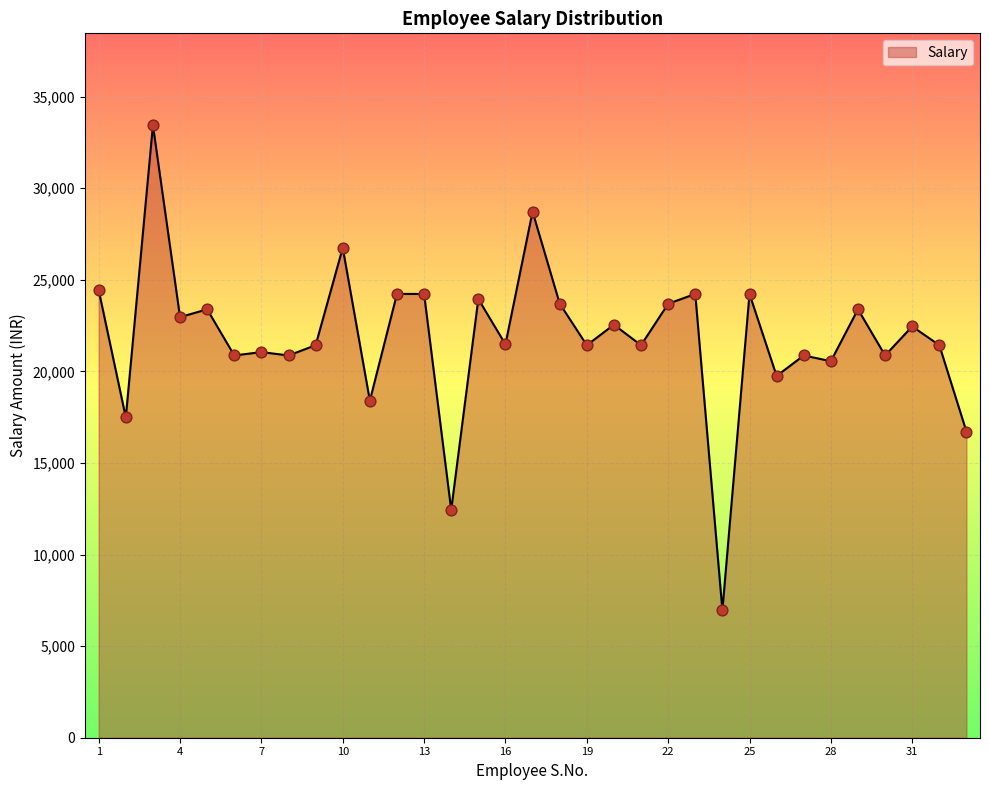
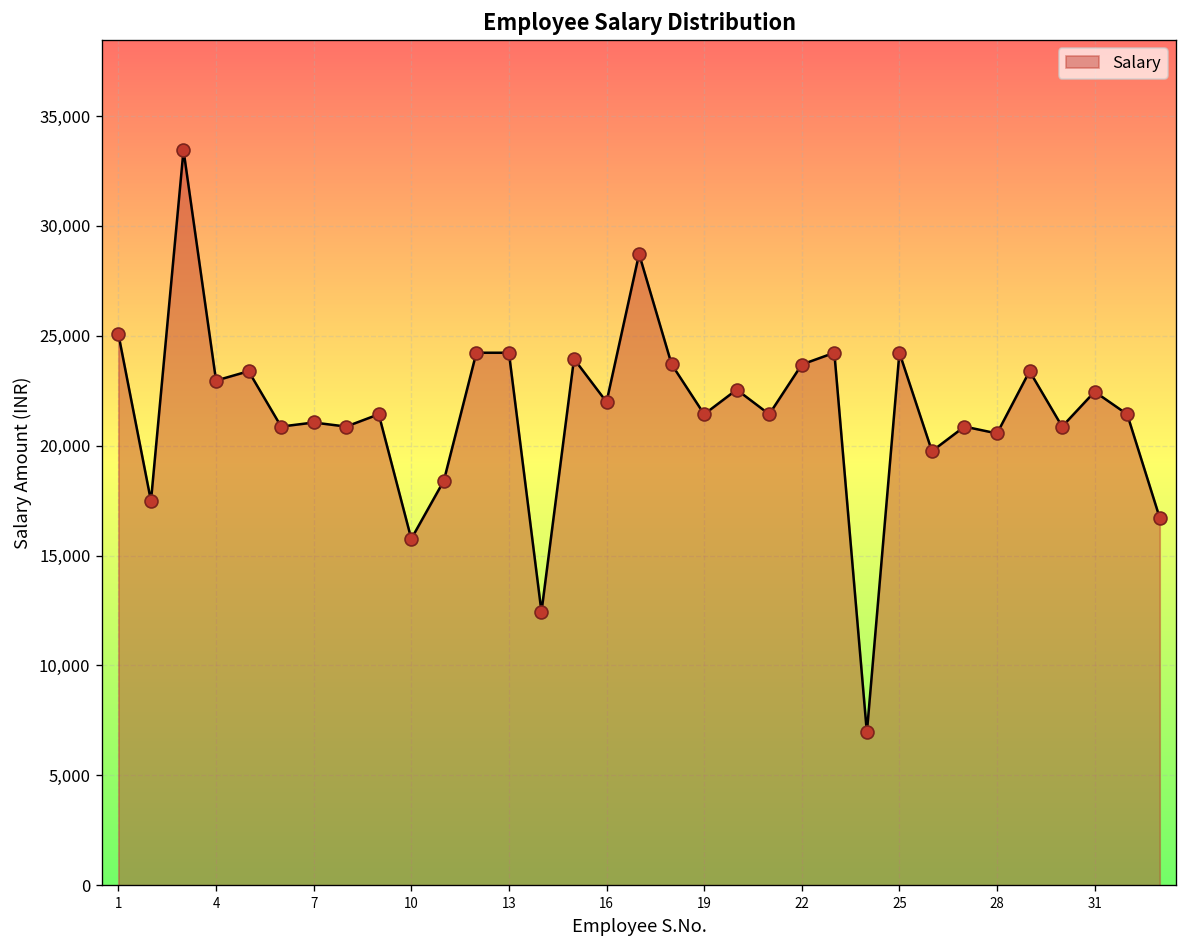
  {
-   "1": "24,400",
+   "1": "25,100",
    "4": "23,000",
    "7": "21,100",
-   "10": "26,700",
+   "10": "15,800",
    "13": "24,200",
-   "16": "21,500",
+   "16": "22,000",
    "19": "21,400",
    "22": "23,700",
    "25": "24,200",
    "28": "20,600",
    "31": "22,500"
  }
